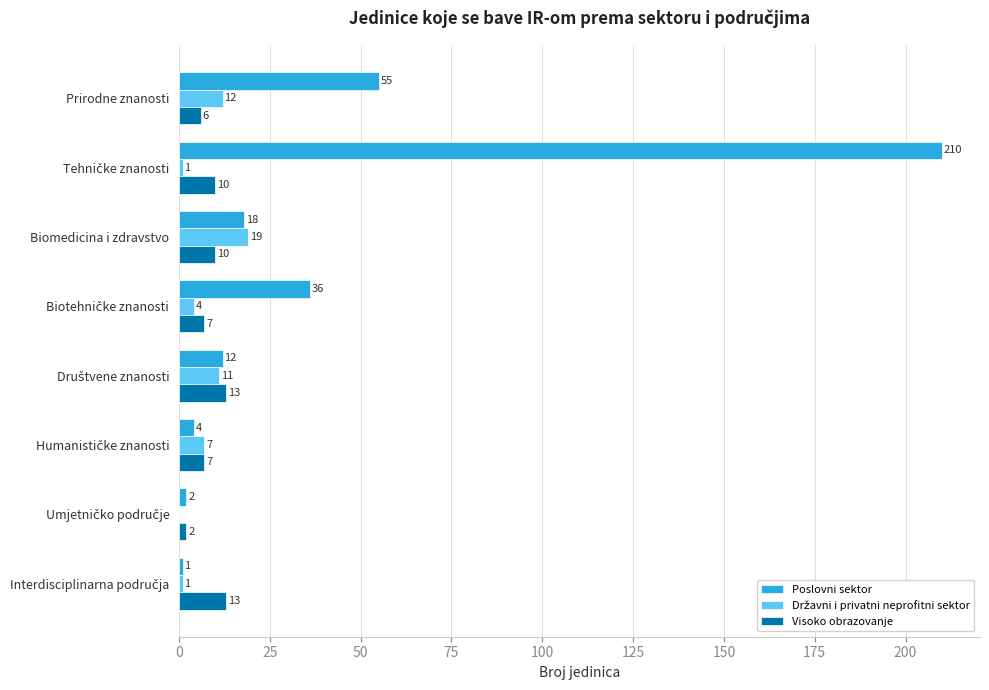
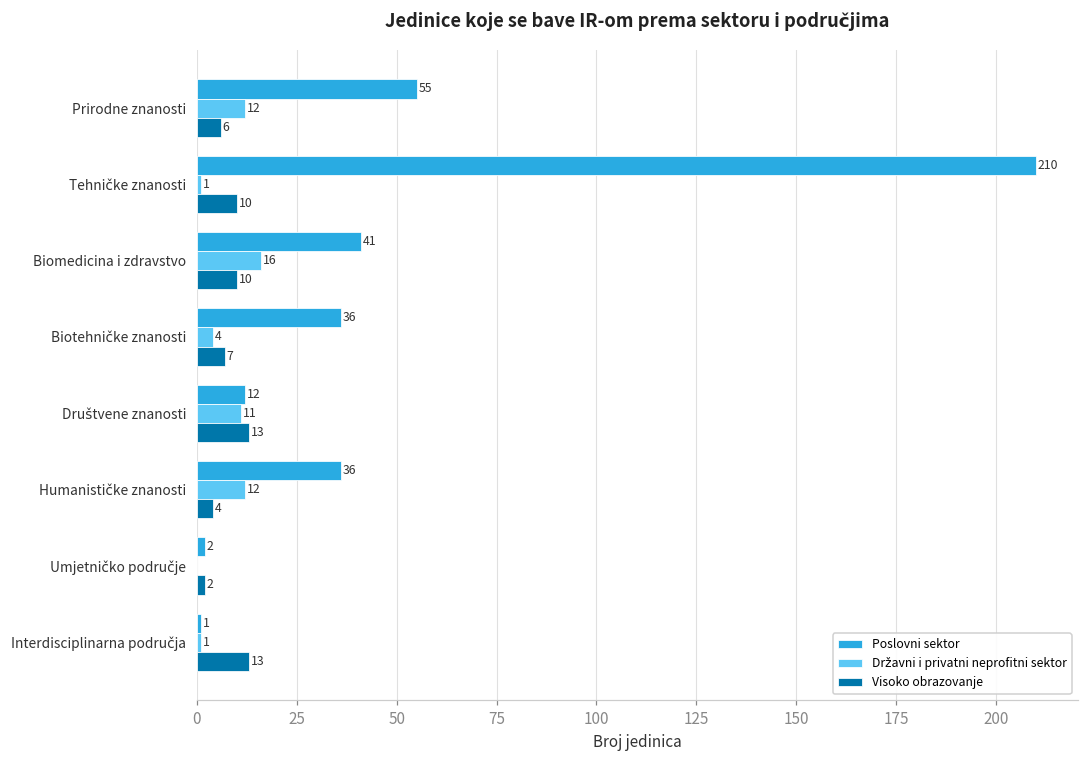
  {
    "Poslovni sektor": {
      "Prirodne znanosti": 55,
      "Tehničke znanosti": 210,
-     "Biomedicina i zdravstvo": 18,
+     "Biomedicina i zdravstvo": 41,
      "Biotehničke znanosti": 36,
      "Društvene znanosti": 12,
-     "Humanističke znanosti": 4,
+     "Humanističke znanosti": 36,
      "Umjetničko područje": 2,
      "Interdisciplinarna područja": 1
    },
    "Državni i privatni neprofitni sektor": {
      "Prirodne znanosti": 12,
      "Tehničke znanosti": 1,
-     "Biomedicina i zdravstvo": 19,
+     "Biomedicina i zdravstvo": 16,
      "Biotehničke znanosti": 4,
      "Društvene znanosti": 11,
-     "Humanističke znanosti": 7,
+     "Humanističke znanosti": 12,
      "Interdisciplinarna područja": 1
    },
    "Visoko obrazovanje": {
      "Prirodne znanosti": 6,
      "Tehničke znanosti": 10,
      "Biomedicina i zdravstvo": 10,
      "Biotehničke znanosti": 7,
      "Društvene znanosti": 13,
-     "Humanističke znanosti": 7,
+     "Humanističke znanosti": 4,
      "Umjetničko područje": 2,
      "Interdisciplinarna područja": 13
    }
  }
